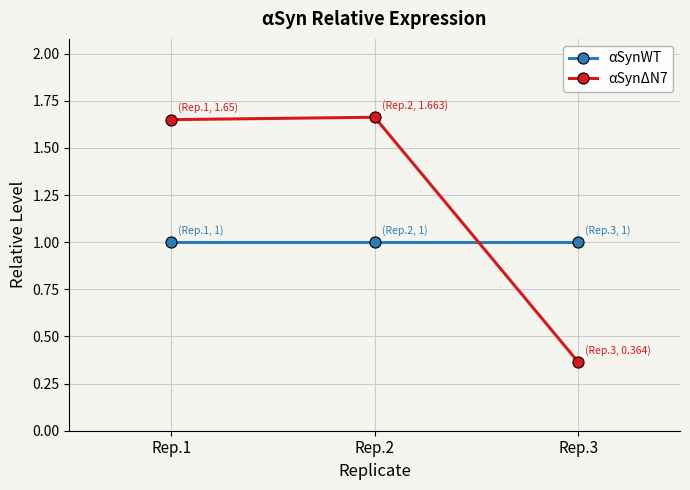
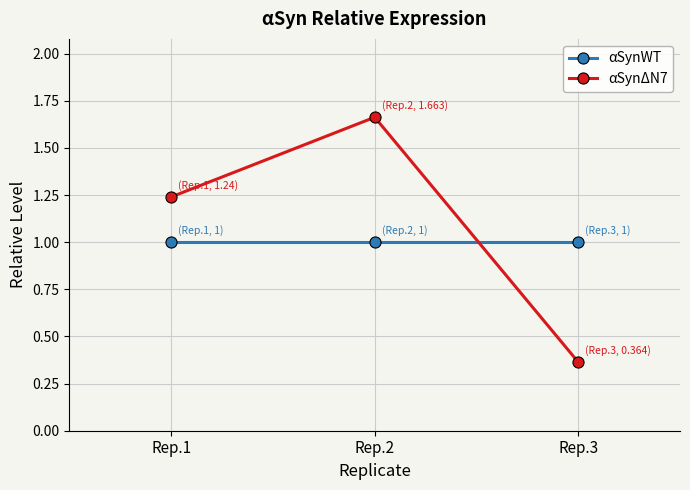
  {
    "αSynWT": {
      "Rep.1": "1,",
      "Rep.2": "1",
      "Rep.3": "1"
    },
    "αSynΔN7": {
-     "Rep.1": "1.65",
+     "Rep.1": "1.24",
      "Rep.2": "2,",
      "Rep.3": "0.364"
    }
  }
